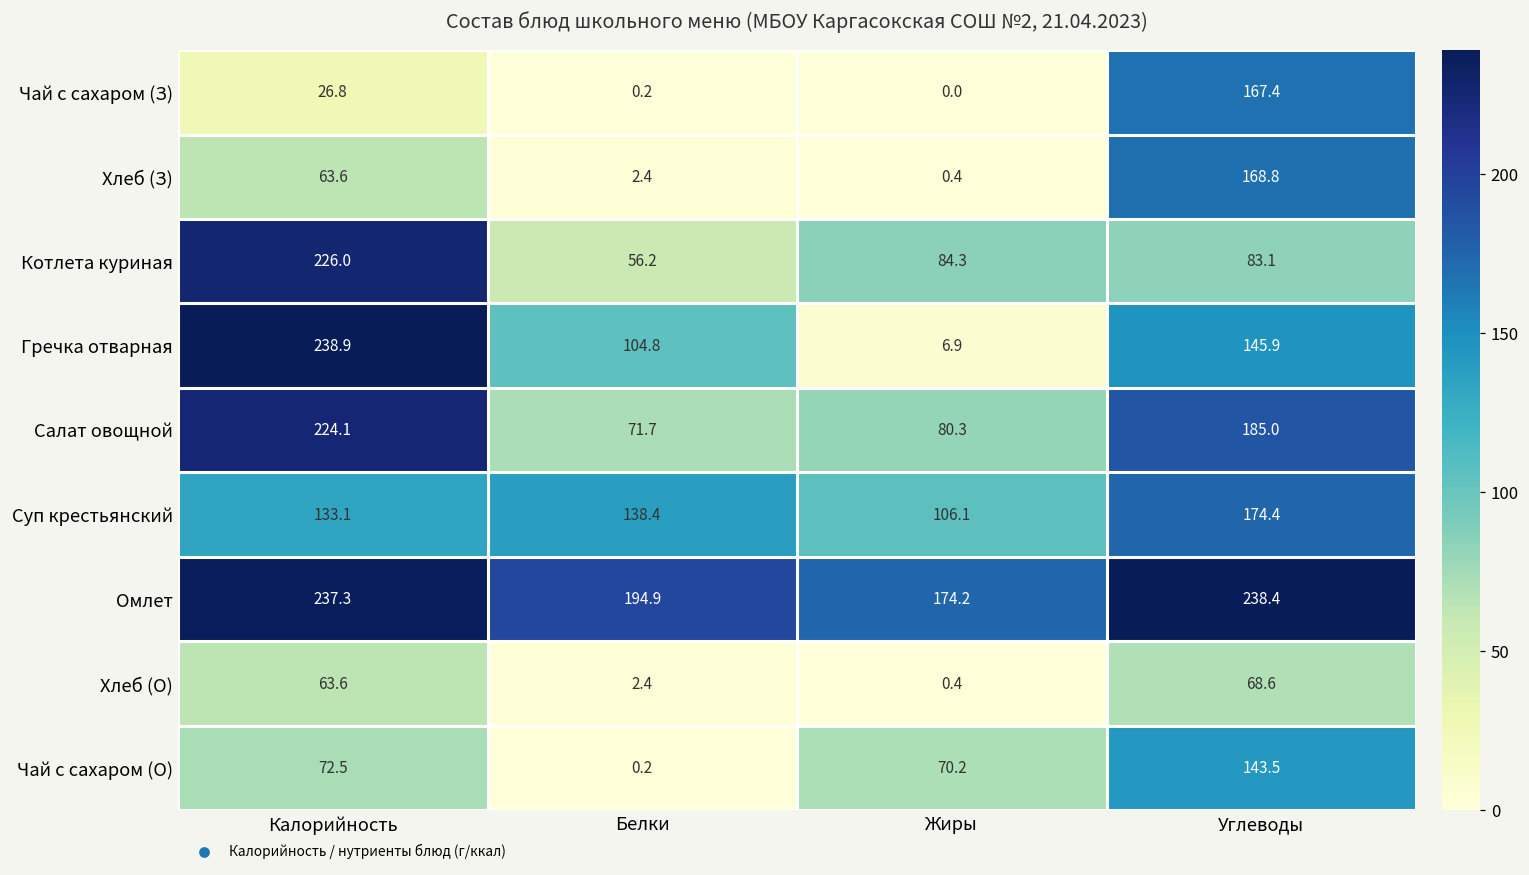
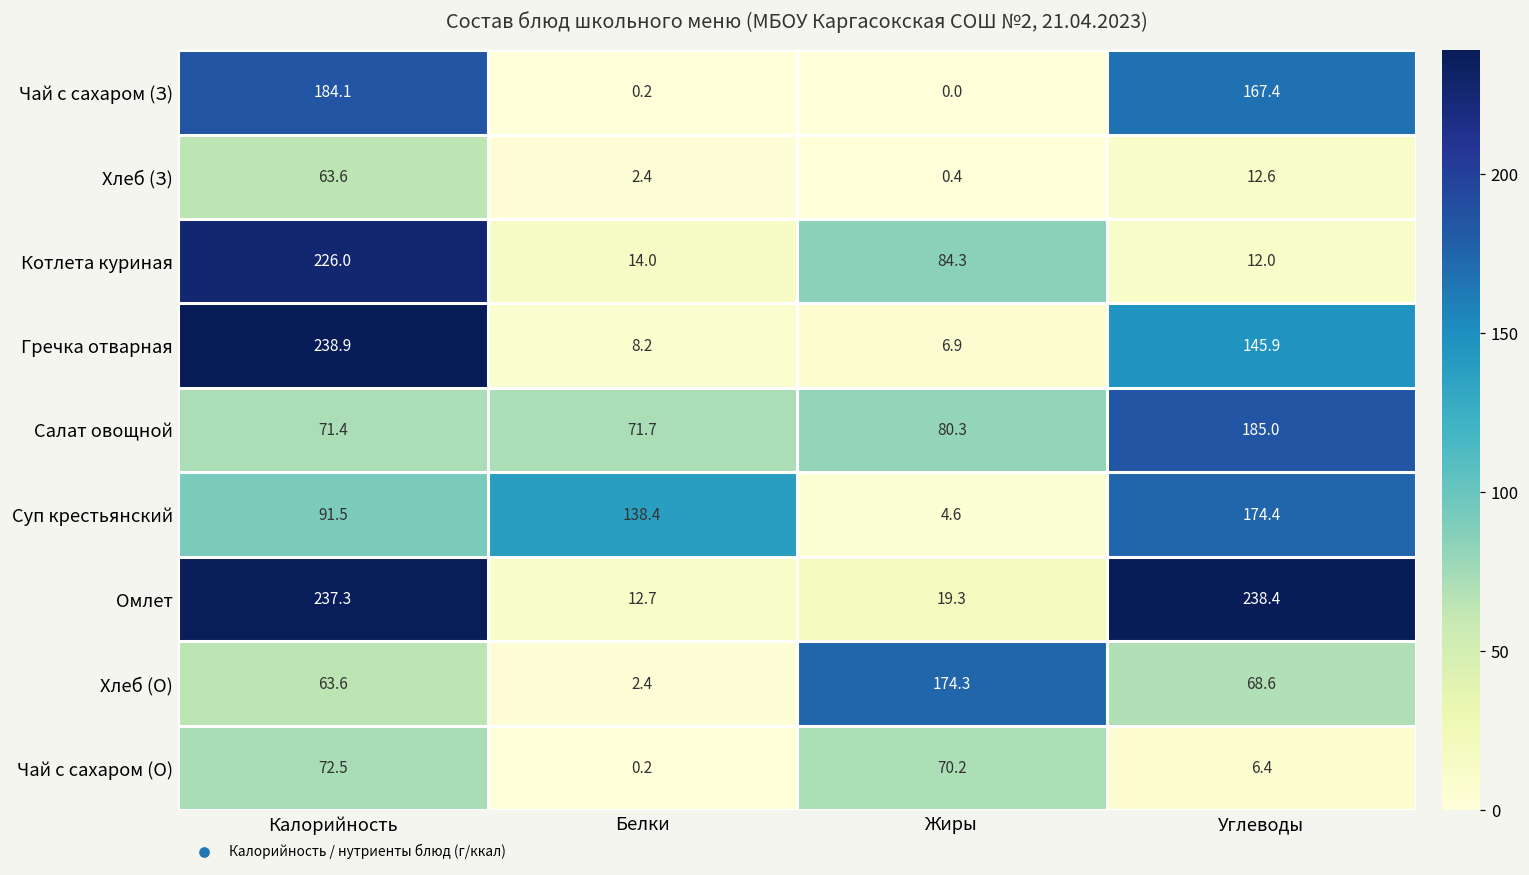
  {
    "Чай с сахаром (З)": {
-     "Калорийность": 26.8,
+     "Калорийность": 184.1,
      "Белки": 0.2,
      "Жиры": 0.0,
      "Углеводы": 167.4
    },
    "Хлеб (З)": {
      "Калорийность": 63.6,
      "Белки": 2.4,
      "Жиры": 0.4,
-     "Углеводы": 168.8
+     "Углеводы": 12.6
    },
    "Котлета куриная": {
      "Калорийность": 226.0,
-     "Белки": 56.2,
+     "Белки": 14.0,
      "Жиры": 84.3,
-     "Углеводы": 83.1
+     "Углеводы": 12.0
    },
    "Гречка отварная": {
      "Калорийность": 238.9,
-     "Белки": 104.8,
+     "Белки": 8.2,
      "Жиры": 6.9,
      "Углеводы": 145.9
    },
    "Салат овощной": {
-     "Калорийность": 224.1,
+     "Калорийность": 71.4,
      "Белки": 71.7,
      "Жиры": 80.3,
      "Углеводы": 185.0
    },
    "Суп крестьянский": {
-     "Калорийность": 133.1,
+     "Калорийность": 91.5,
      "Белки": 138.4,
-     "Жиры": 106.1,
+     "Жиры": 4.6,
      "Углеводы": 174.4
    },
    "Омлет": {
      "Калорийность": 237.3,
-     "Белки": 194.9,
-     "Жиры": 174.2,
+     "Белки": 12.7,
+     "Жиры": 19.3,
      "Углеводы": 238.4
    },
    "Хлеб (О)": {
      "Калорийность": 63.6,
      "Белки": 2.4,
-     "Жиры": 0.4,
+     "Жиры": 174.3,
      "Углеводы": 68.6
    },
    "Чай с сахаром (О)": {
      "Калорийность": 72.5,
      "Белки": 0.2,
      "Жиры": 70.2,
-     "Углеводы": 143.5
+     "Углеводы": 6.4
    }
  }
